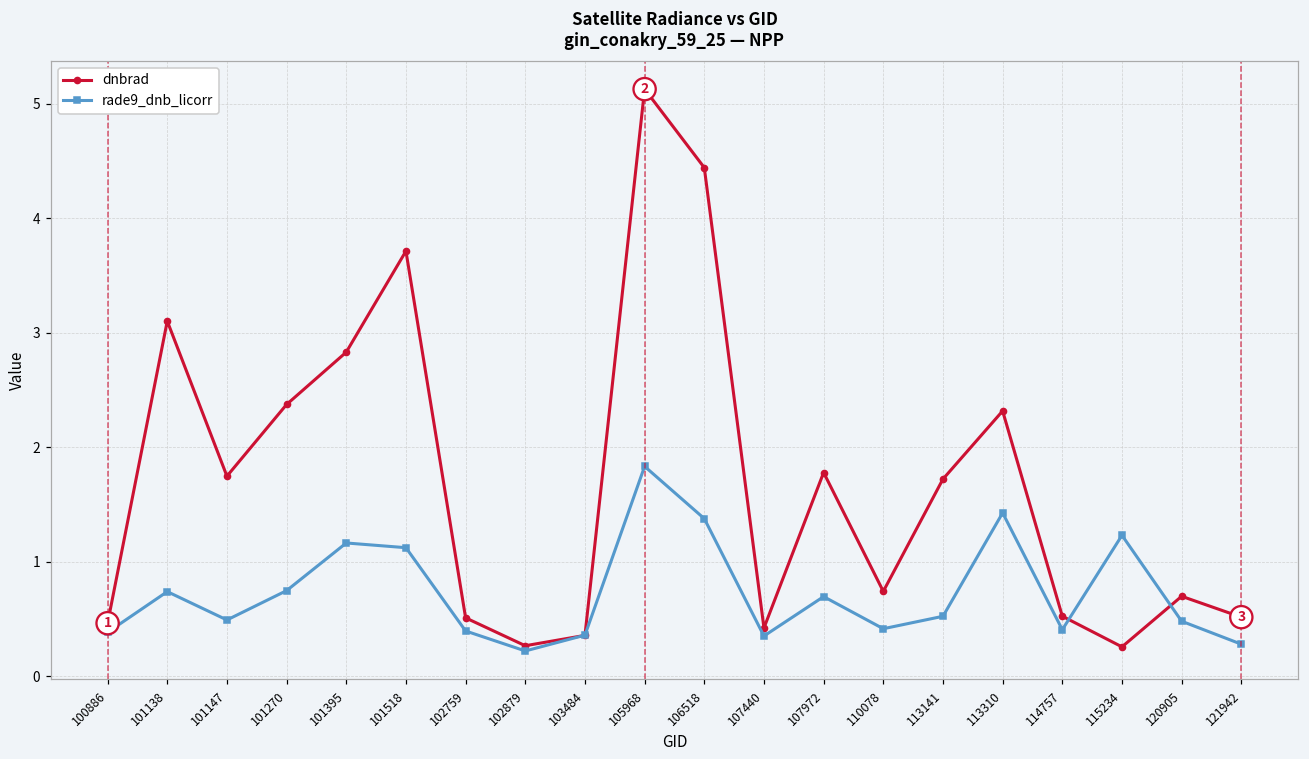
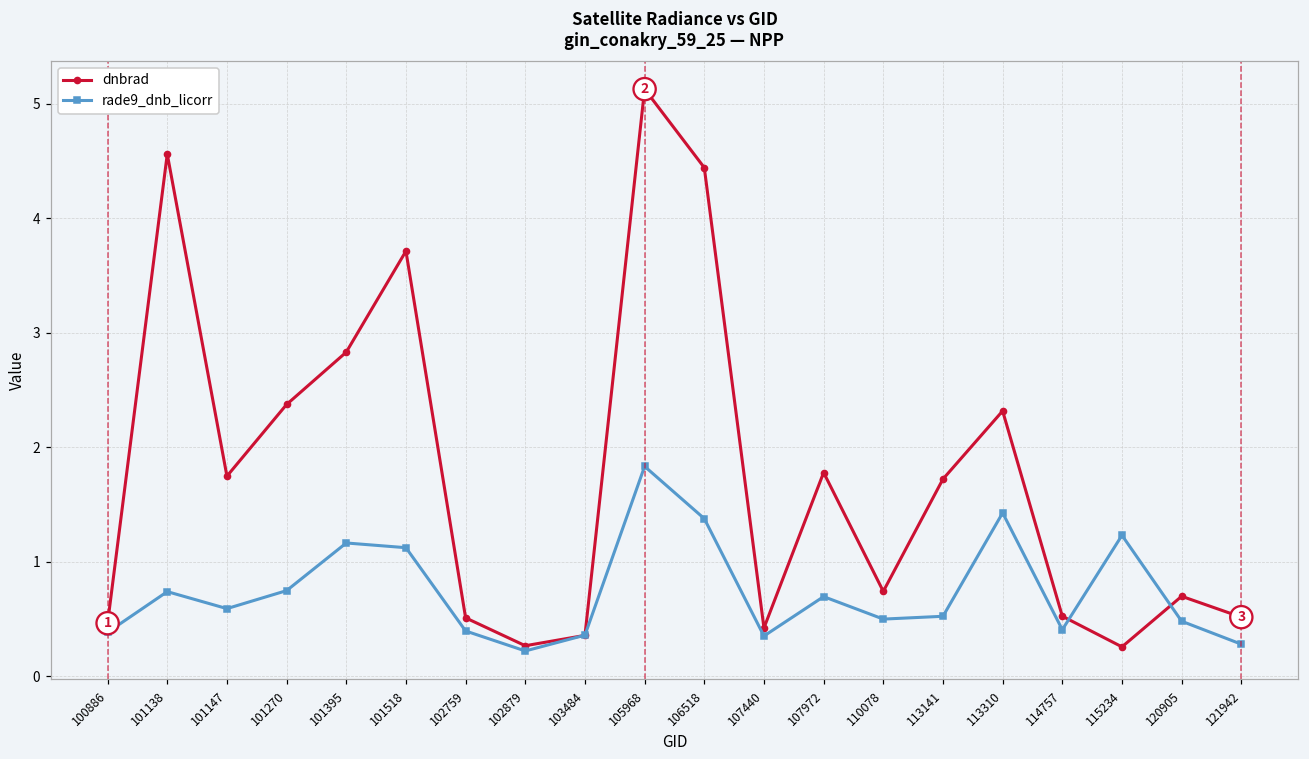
  {
    "dnbrad": {
-     "101138": 3.10,
+     "101138": 4.56,
      "101147": 1.75,
      "101270": 2.37,
      "101395": 2.83,
      "101518": 3.71,
      "102759": 0.51,
      "102879": 0.27,
      "106518": 4.44,
      "107440": 0.42,
      "107972": 1.78,
      "110078": 0.74,
      "113141": 1.72,
      "113310": 2.32,
      "114757": 0.52,
      "115234": 0.26,
      "120905": 0.70
    },
    "rade9_dnb_licorr": {
      "101138": 0.74,
-     "101147": 0.49,
+     "101147": 0.59,
      "101270": 0.75,
      "101395": 1.16,
      "101518": 1.12,
      "102759": 0.39,
      "102879": 0.22,
      "105968": 1.83,
      "106518": 1.38,
      "107440": 0.35,
      "107972": 0.69,
-     "110078": 0.41,
+     "110078": 0.50,
      "113141": 0.52,
      "113310": 1.43,
      "114757": 0.41,
      "115234": 1.23,
      "120905": 0.48,
      "121942": 0.28
    }
  }
